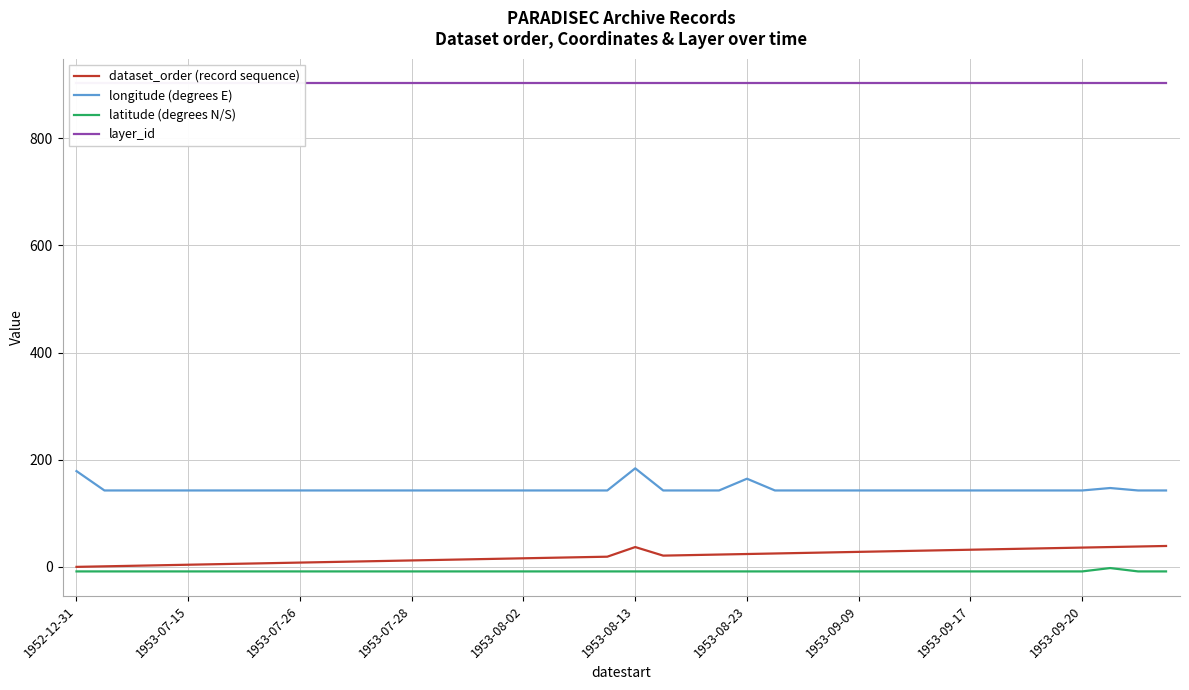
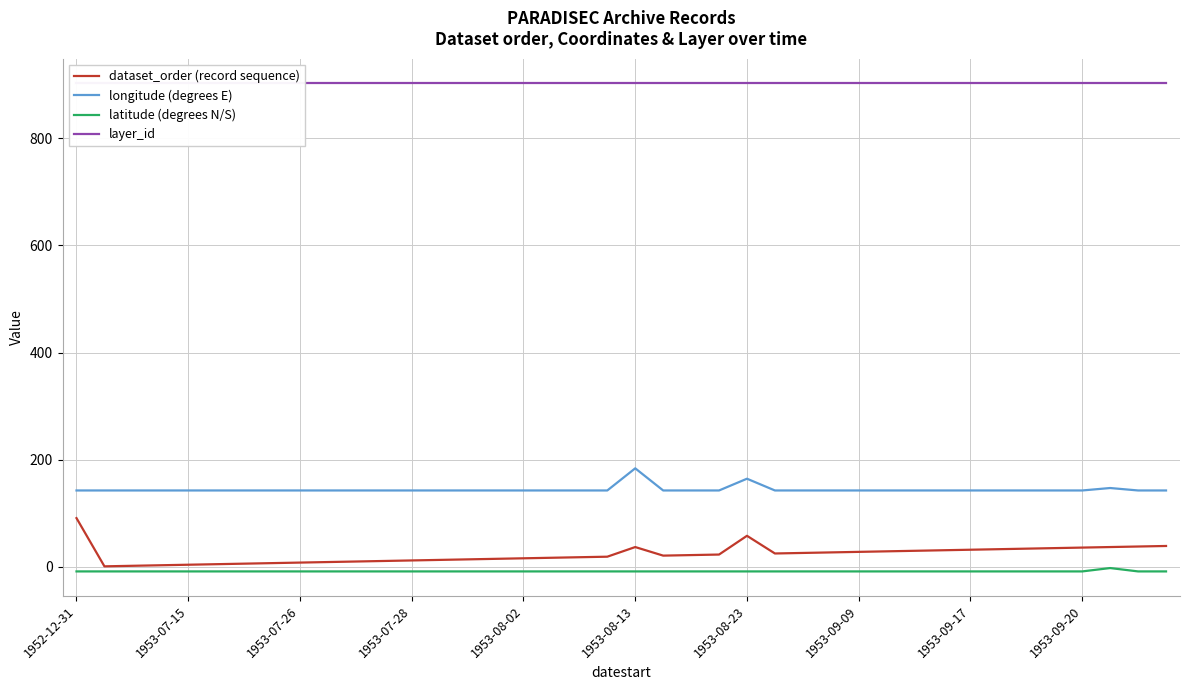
  {
    "dataset_order (record sequence)": {
-     "1952-12-31": 0,
+     "1952-12-31": 90,
      "1953-08-13": 40,
-     "1953-08-23": 20
+     "1953-08-23": 60
    },
    "longitude (degrees E)": {
-     "1952-12-31": 180,
+     "1952-12-31": 140,
      "1953-08-13": 180,
      "1953-08-23": 160
    },
    "latitude (degrees N/S)": {
      "1952-12-31": -10,
      "1953-08-13": -10,
      "1953-08-23": -10
    },
    "layer_id": {
      "1953-08-13": 900,
      "1953-08-23": 900
    }
  }
